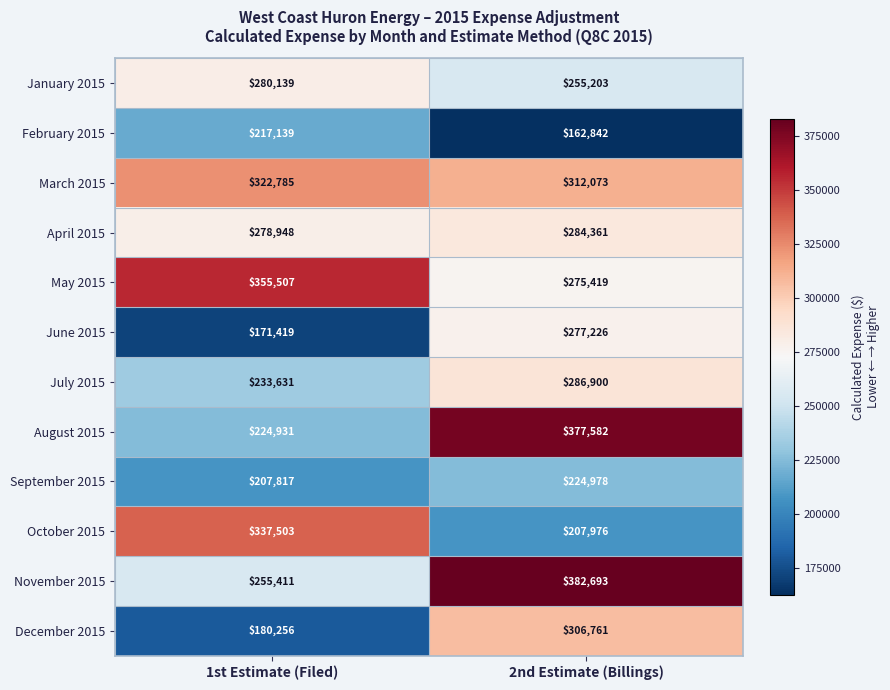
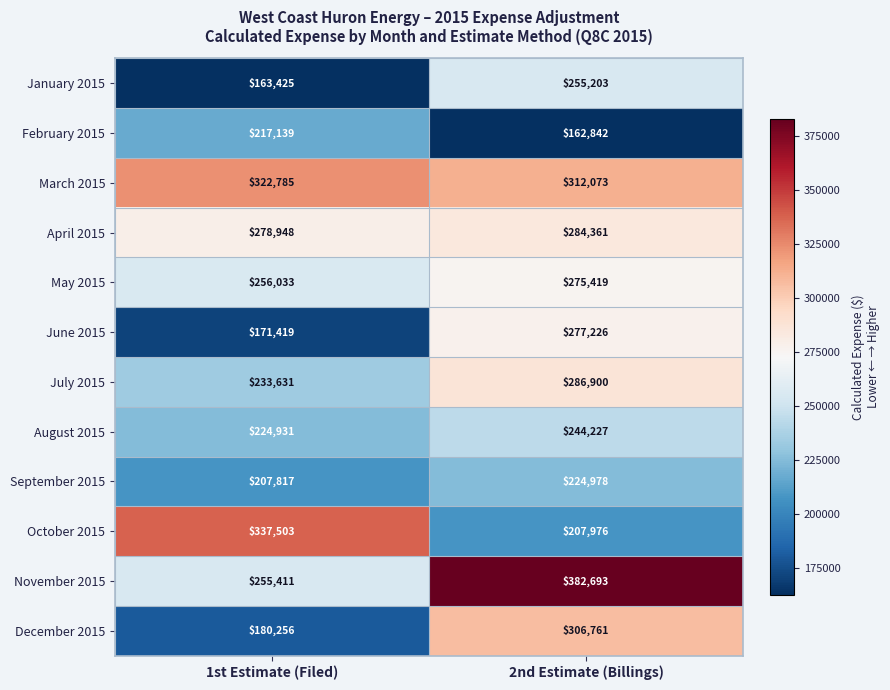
  {
    "January 2015": {
-     "1st Estimate (Filed)": "$280,139",
+     "1st Estimate (Filed)": "$163,425",
      "2nd Estimate (Billings)": "$255,203"
    },
    "February 2015": {
      "1st Estimate (Filed)": "$217,139",
      "2nd Estimate (Billings)": "$162,842"
    },
    "March 2015": {
      "1st Estimate (Filed)": "$322,785",
      "2nd Estimate (Billings)": "$312,073"
    },
    "April 2015": {
      "1st Estimate (Filed)": "$278,948",
      "2nd Estimate (Billings)": "$284,361"
    },
    "May 2015": {
-     "1st Estimate (Filed)": "$355,507",
+     "1st Estimate (Filed)": "$256,033",
      "2nd Estimate (Billings)": "$275,419"
    },
    "June 2015": {
      "1st Estimate (Filed)": "$171,419",
      "2nd Estimate (Billings)": "$277,226"
    },
    "July 2015": {
      "1st Estimate (Filed)": "$233,631",
      "2nd Estimate (Billings)": "$286,900"
    },
    "August 2015": {
      "1st Estimate (Filed)": "$224,931",
-     "2nd Estimate (Billings)": "$377,582"
+     "2nd Estimate (Billings)": "$244,227"
    },
    "September 2015": {
      "1st Estimate (Filed)": "$207,817",
      "2nd Estimate (Billings)": "$224,978"
    },
    "October 2015": {
      "1st Estimate (Filed)": "$337,503",
      "2nd Estimate (Billings)": "$207,976"
    },
    "November 2015": {
      "1st Estimate (Filed)": "$255,411",
      "2nd Estimate (Billings)": "$382,693"
    },
    "December 2015": {
      "1st Estimate (Filed)": "$180,256",
      "2nd Estimate (Billings)": "$306,761"
    }
  }
